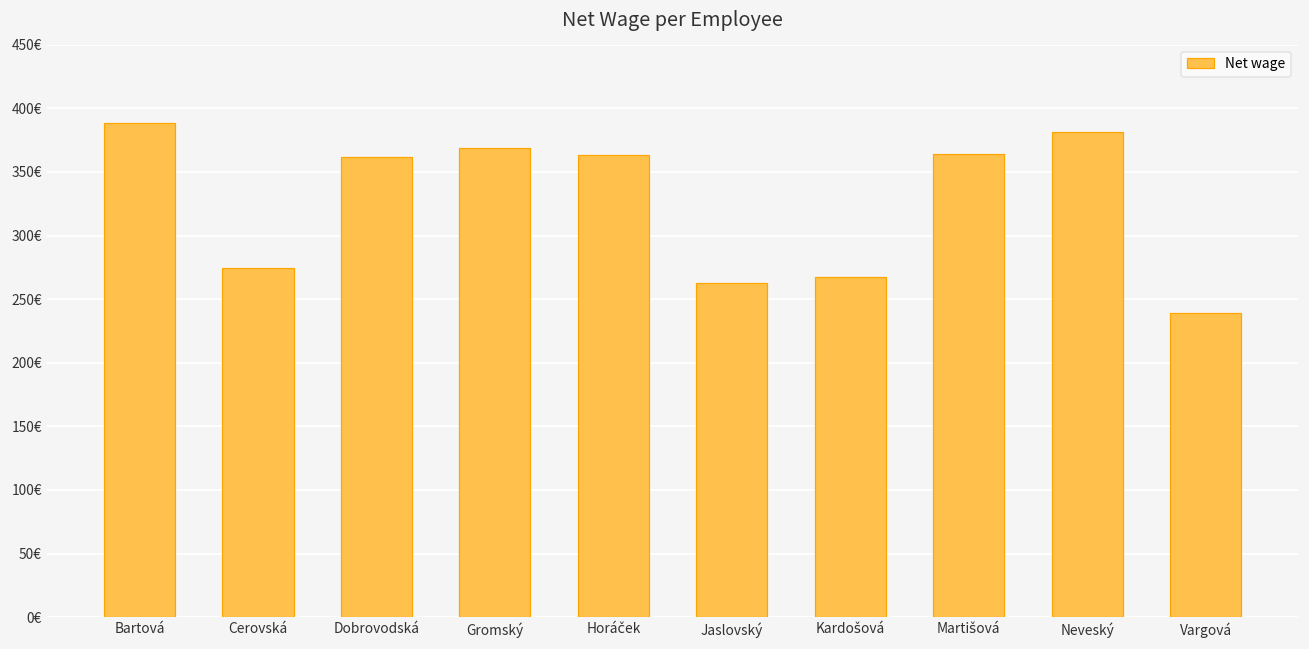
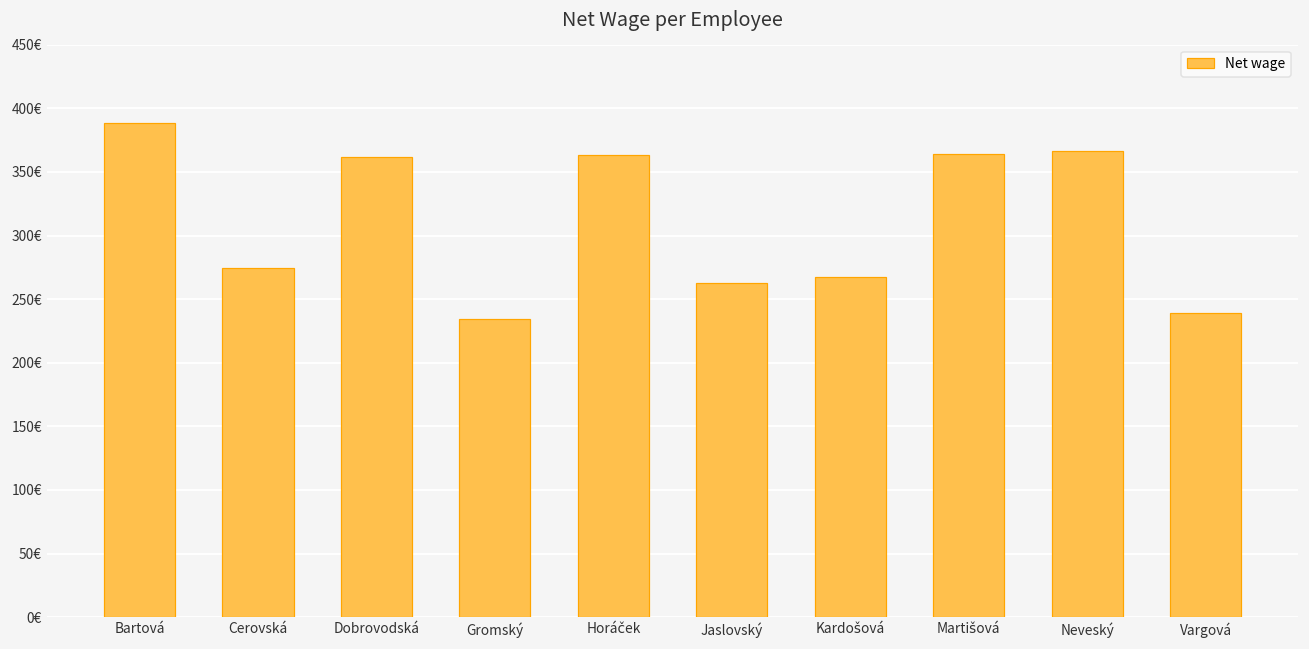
  {
    "Bartová": "388€",
    "Cerovská": "275€",
    "Dobrovodská": "362€",
-   "Gromský": "369€",
+   "Gromský": "235€",
    "Horáček": "363€",
    "Jaslovský": "263€",
    "Kardošová": "267€",
    "Martišová": "364€",
-   "Neveský": "381€",
+   "Neveský": "366€",
    "Vargová": "239€"
  }
